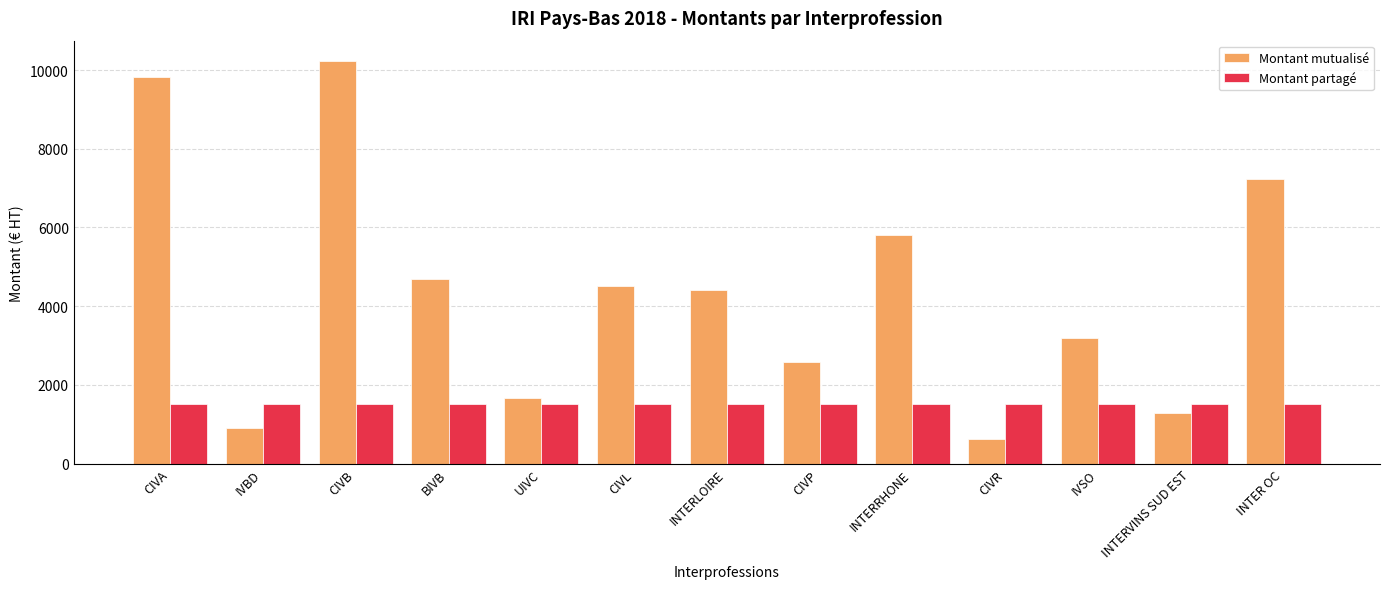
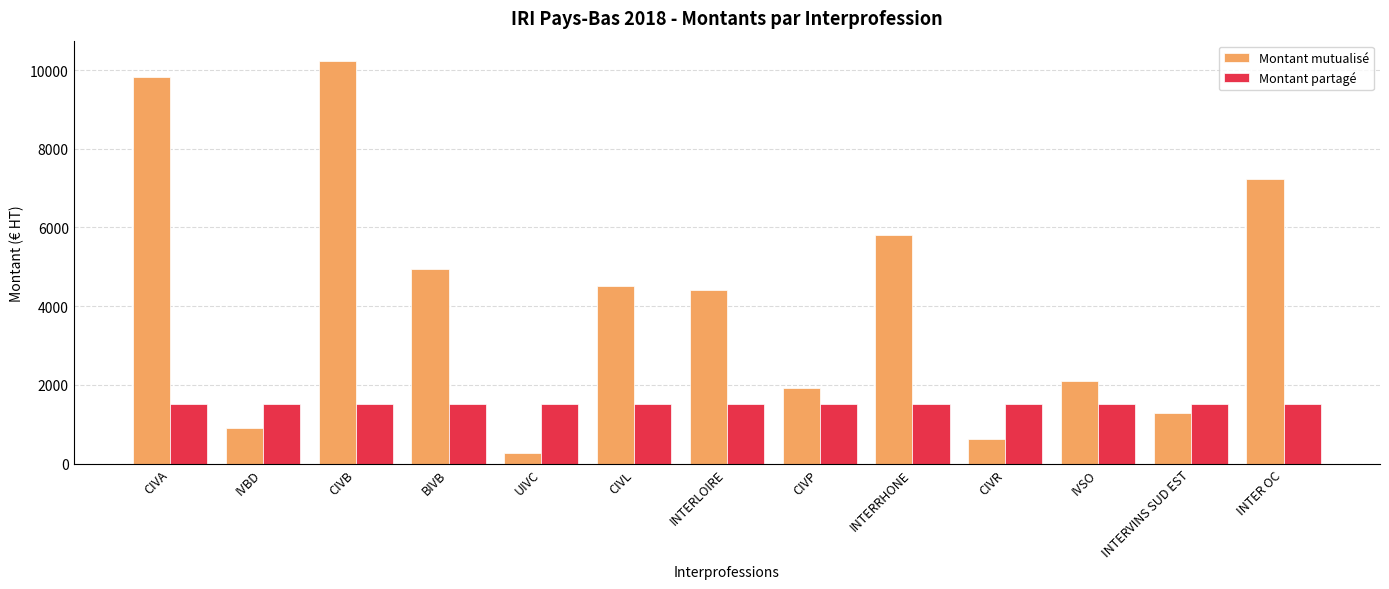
  {
    "Montant mutualisé": {
      "CIVA": 9800,
      "IVBD": 900,
      "CIVB": 10200,
-     "BIVB": 4700,
-     "UIVC": 1700,
+     "BIVB": 5000,
+     "UIVC": 300,
      "CIVL": 4500,
      "INTERLOIRE": 4400,
-     "CIVP": 2600,
+     "CIVP": 1900,
      "INTERRHONE": 5800,
      "CIVR": 600,
-     "IVSO": 3200,
+     "IVSO": 2100,
      "INTERVINS SUD EST": 1300,
      "INTER OC": 7200
    },
    "Montant partagé": {
      "CIVA": 1500,
      "IVBD": 1500,
      "CIVB": 1500,
      "BIVB": 1500,
      "UIVC": 1500,
      "CIVL": 1500,
      "INTERLOIRE": 1500,
      "CIVP": 1500,
      "INTERRHONE": 1500,
      "CIVR": 1500,
      "IVSO": 1500,
      "INTERVINS SUD EST": 1500,
      "INTER OC": 1500
    }
  }
